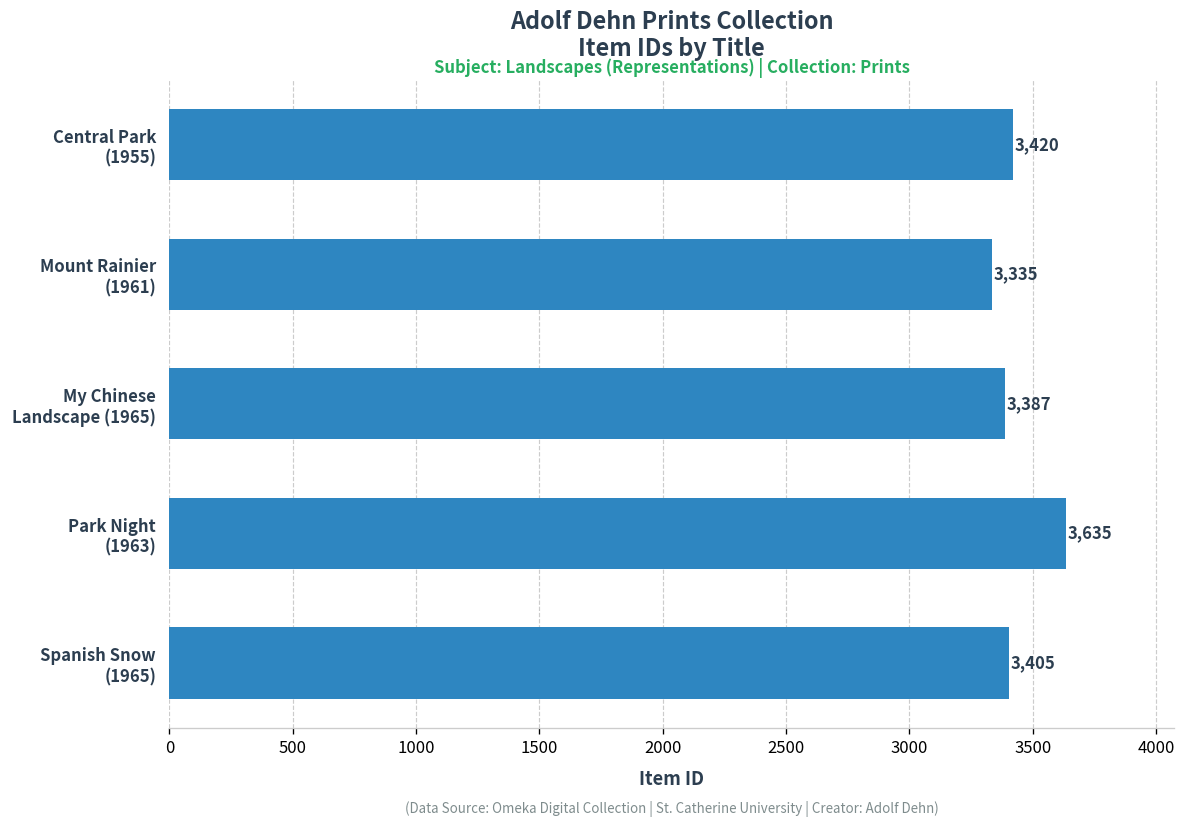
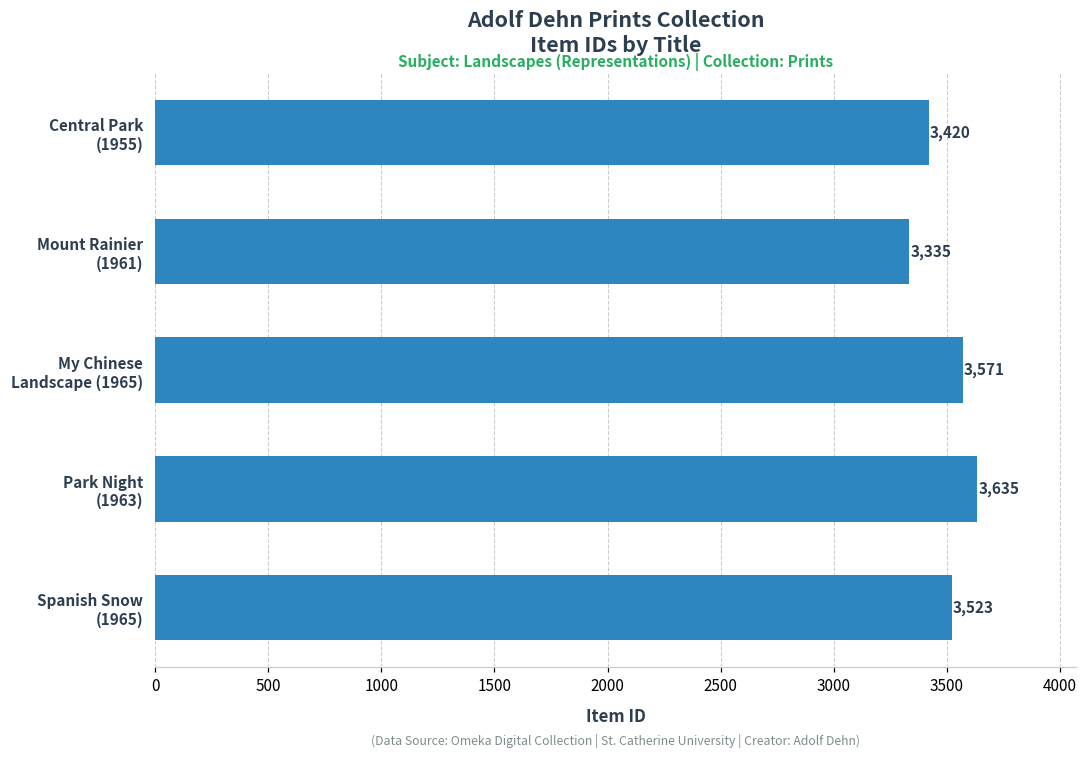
  {
    "Central Park (1955)": "3,420",
    "Mount Rainier (1961)": "3,335",
-   "My Chinese Landscape (1965)": "3,387",
+   "My Chinese Landscape (1965)": "3,571",
    "Park Night (1963)": "3,635",
-   "Spanish Snow (1965)": "3,405"
+   "Spanish Snow (1965)": "3,523"
  }
